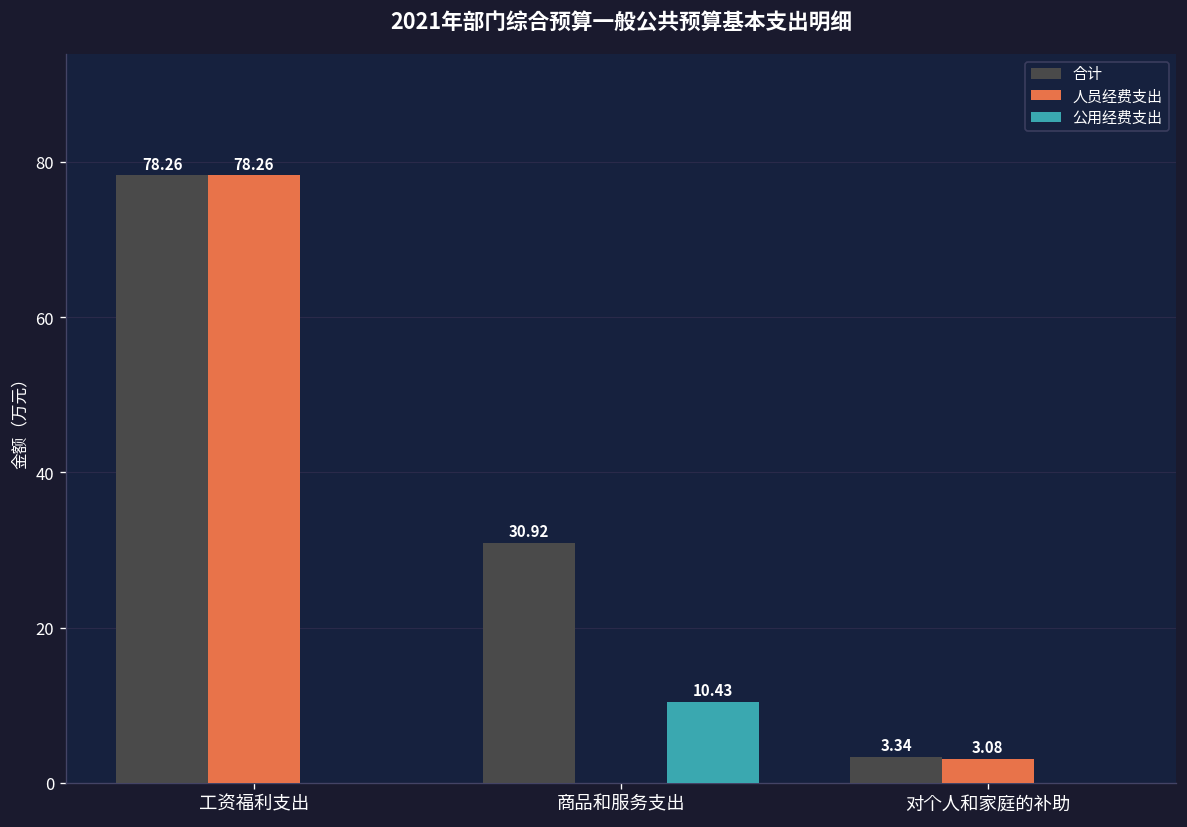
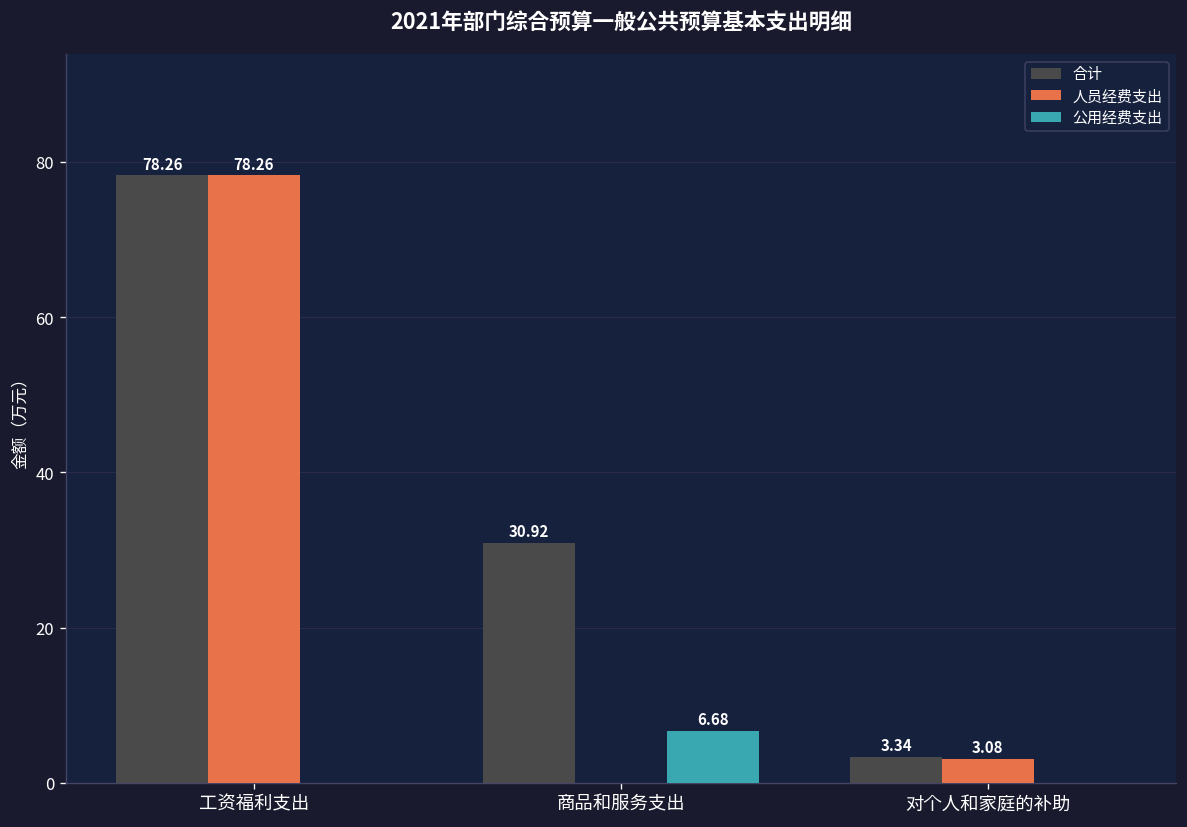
  {
    "合计": {
      "工资福利支出": 78.26,
      "商品和服务支出": 30.92,
      "对个人和家庭的补助": 3.34
    },
    "人员经费支出": {
      "工资福利支出": 78.26,
      "对个人和家庭的补助": 3.08
    },
    "公用经费支出": {
-     "商品和服务支出": 10.43
+     "商品和服务支出": 6.68
    }
  }
